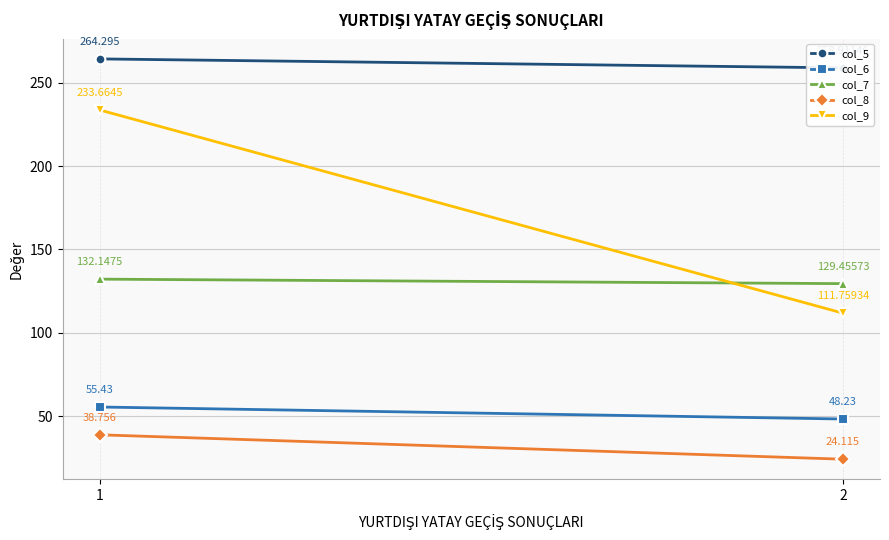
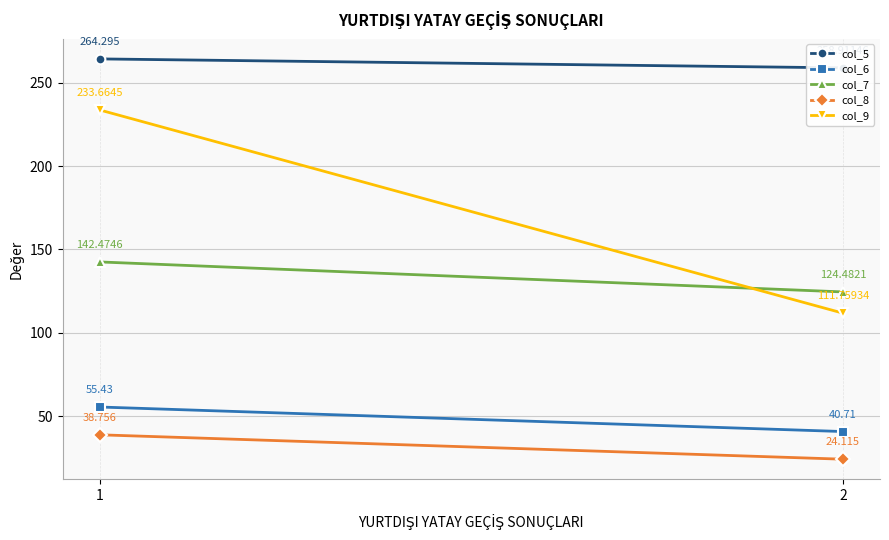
  {
    "col_5": {
      "1": 264.295
    },
    "col_6": {
      "1": 55.43,
-     "2": 48.23
+     "2": 40.71
    },
    "col_7": {
-     "1": 132.1475,
-     "2": 129.45573
+     "1": 142.4746,
+     "2": 124.4821
    },
    "col_8": {
      "1": 38.756,
      "2": 24.115
    },
    "col_9": {
      "1": 233.6645
    }
  }
